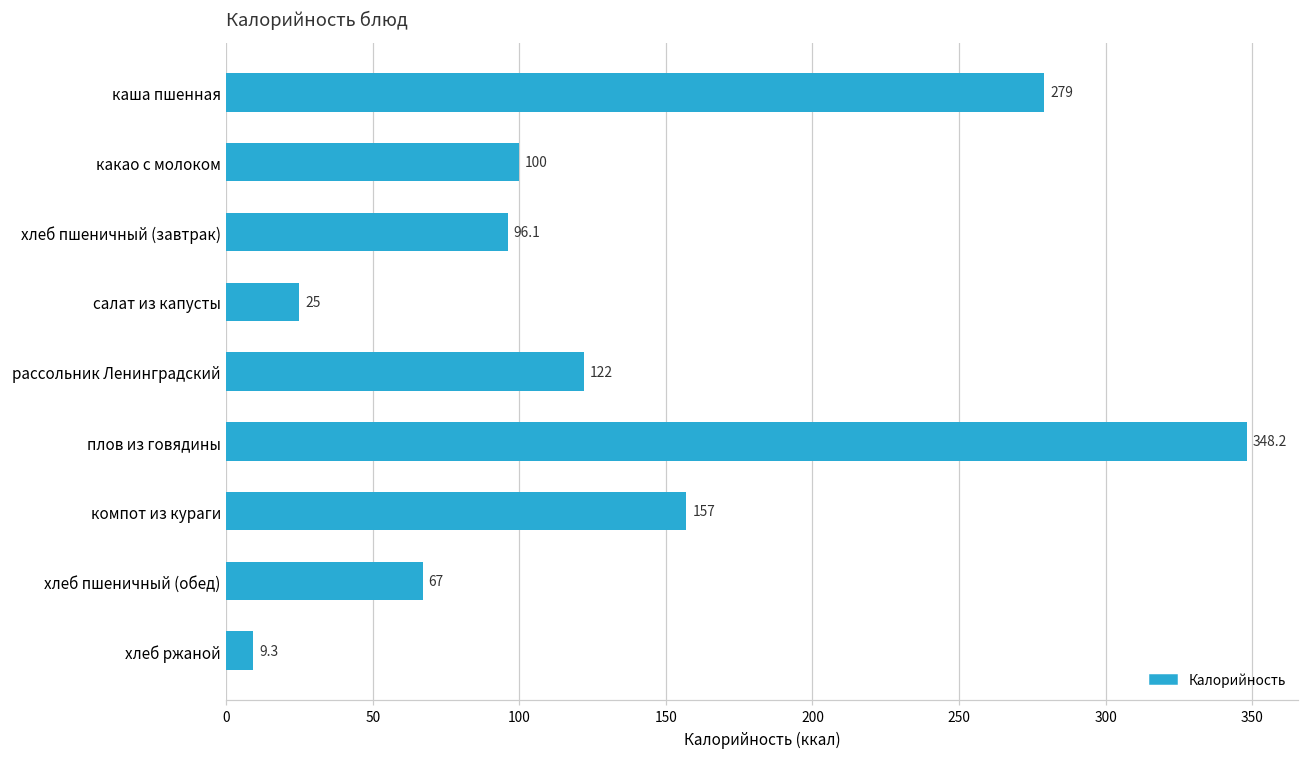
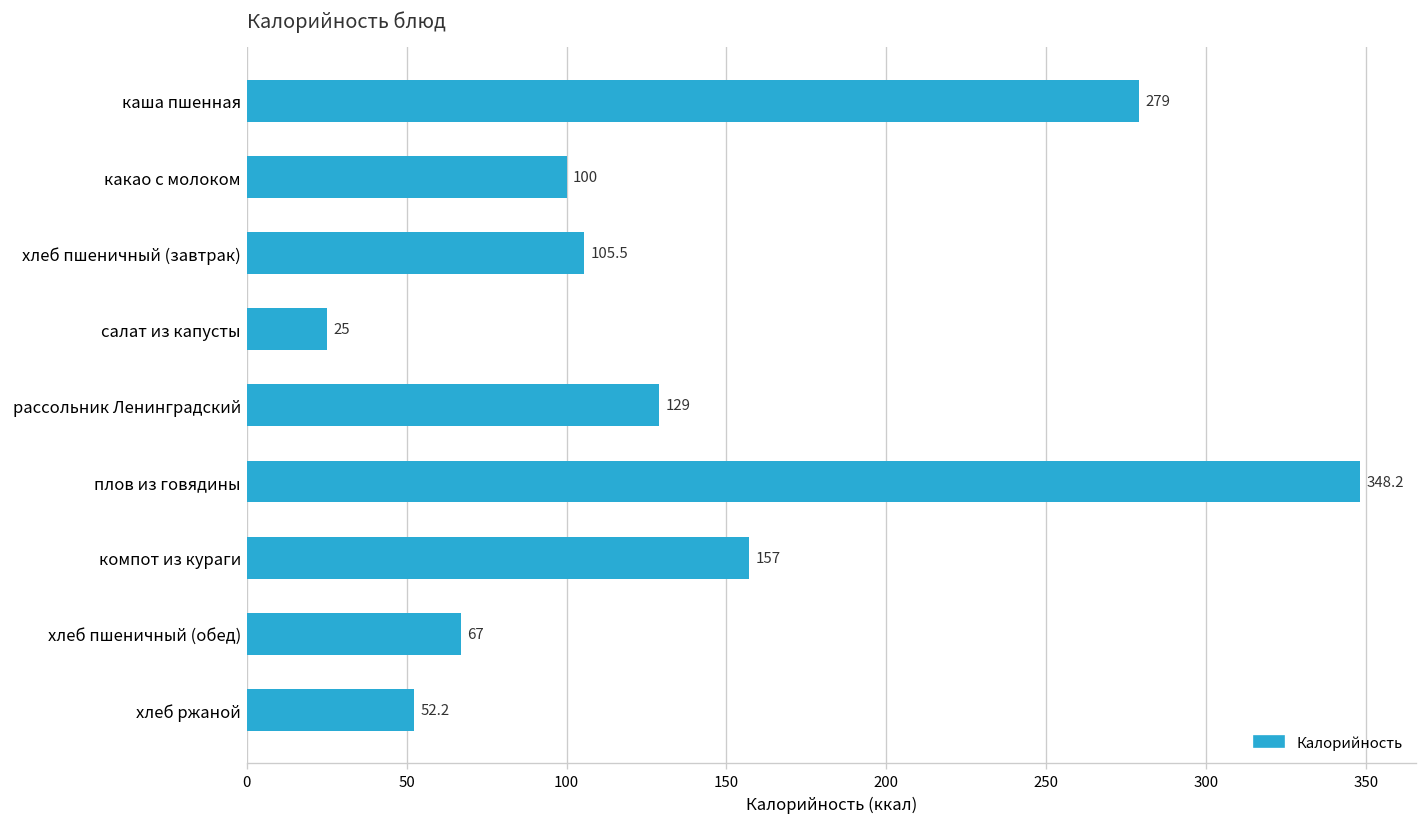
  {
    "каша пшенная": 279,
    "какао с молоком": 100,
-   "хлеб пшеничный (завтрак)": 96.1,
+   "хлеб пшеничный (завтрак)": 105.5,
    "салат из капусты": 25,
-   "рассольник Ленинградский": 122,
+   "рассольник Ленинградский": 129,
    "плов из говядины": 348.2,
    "компот из кураги": 157,
    "хлеб пшеничный (обед)": 67,
-   "хлеб ржаной": 9.3
+   "хлеб ржаной": 52.2
  }
